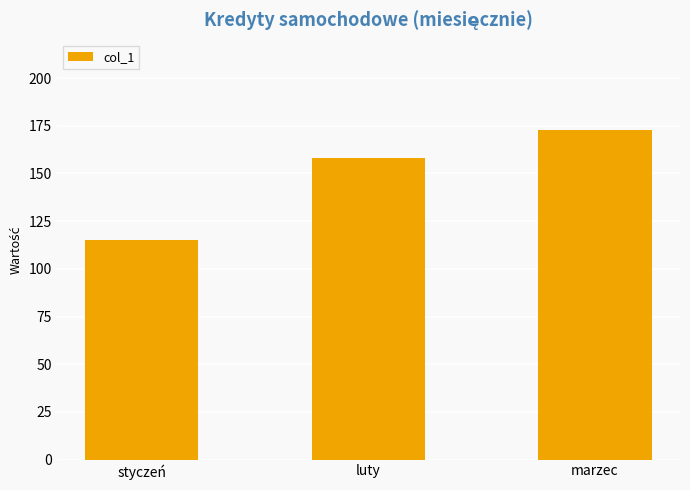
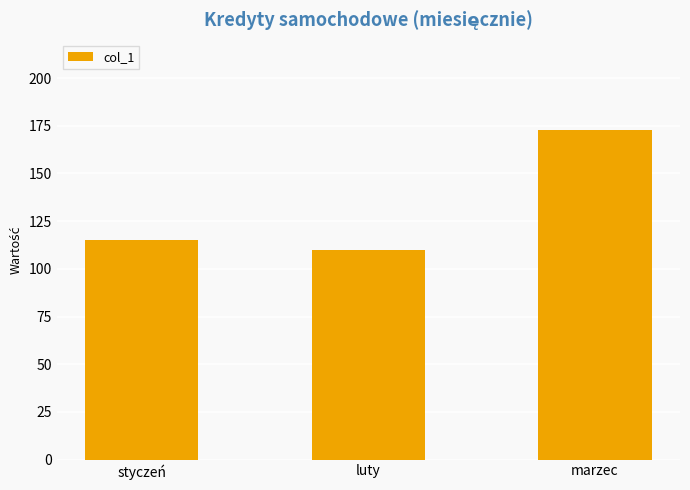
  {
    "styczeń": 115,
-   "luty": 158,
+   "luty": 110,
    "marzec": 173
  }
